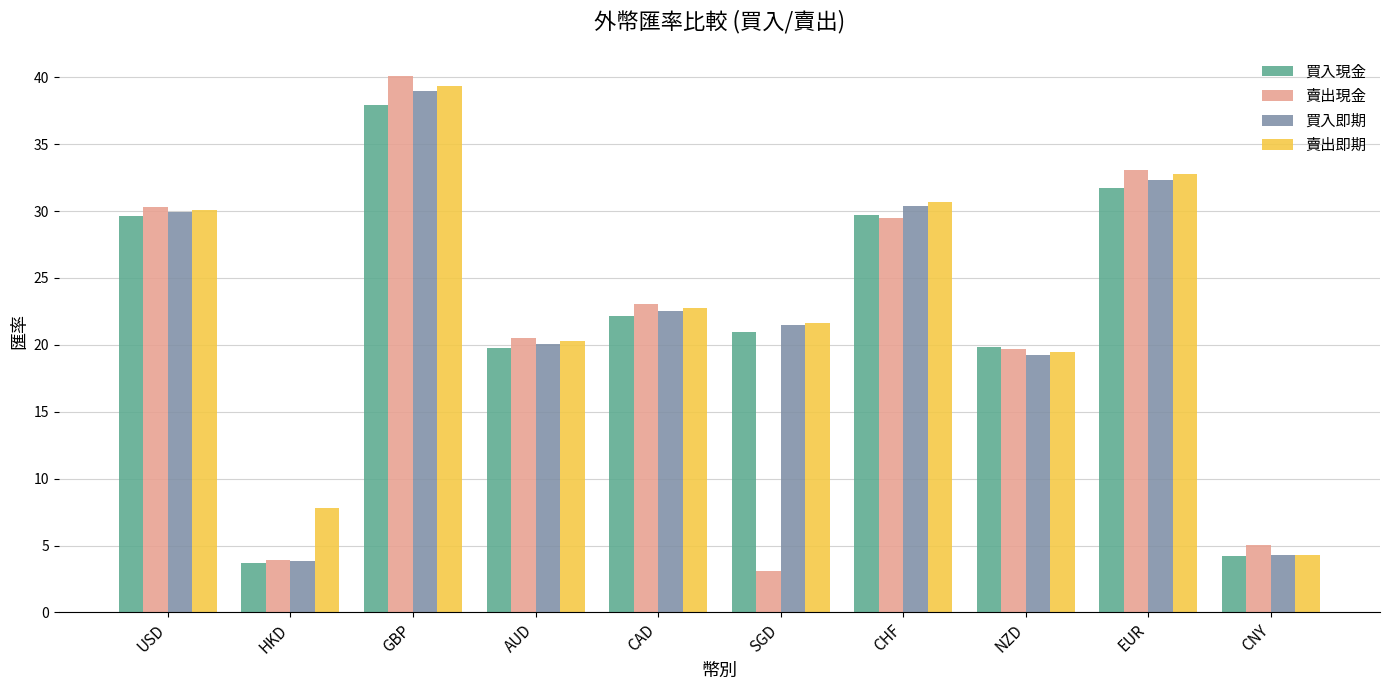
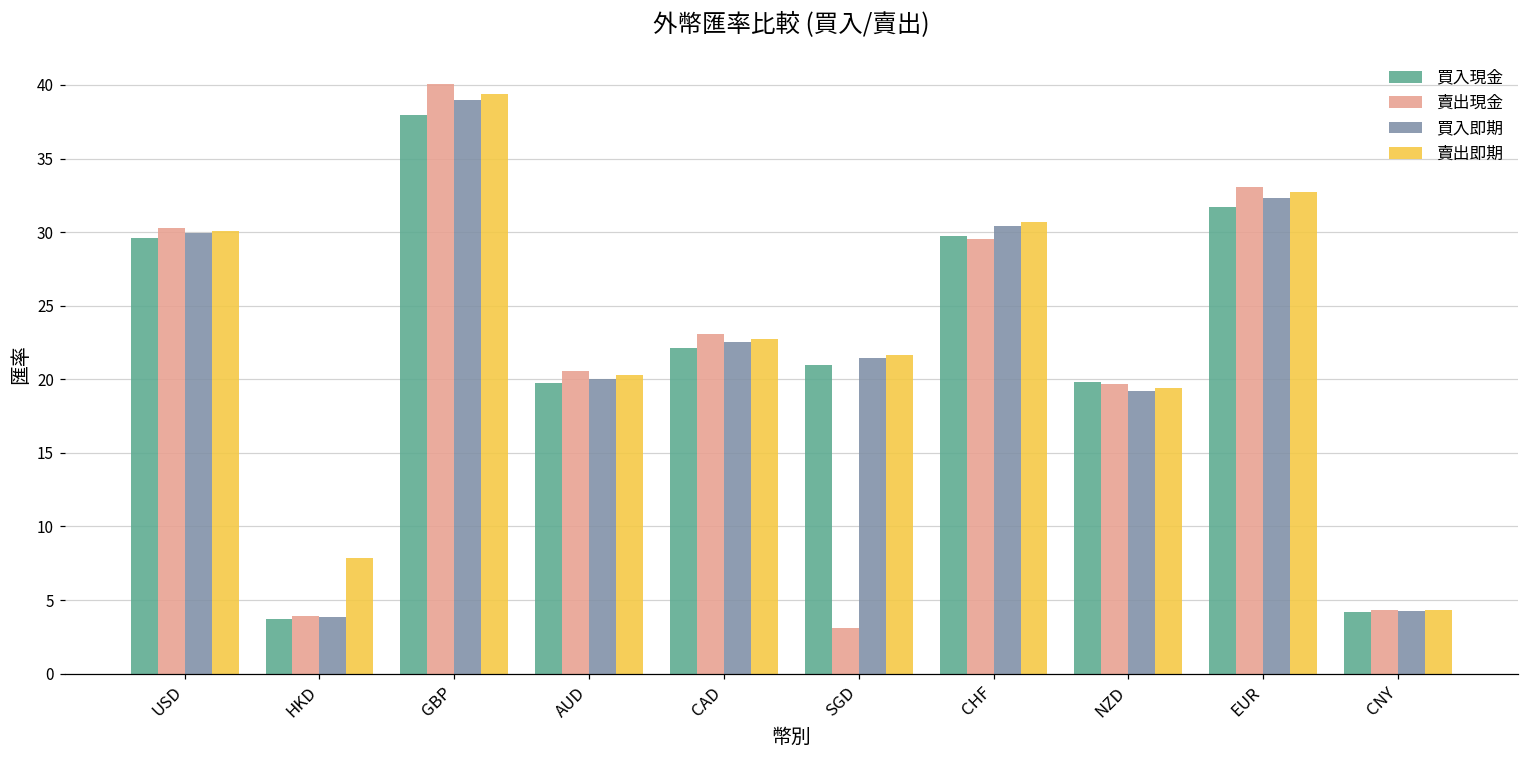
  {
    "賣出現金": {
      "USD": 30.3,
      "HKD": 3.9,
      "GBP": 40.1,
      "AUD": 20.5,
      "CAD": 23.1,
      "SGD": 3.1,
      "CHF": 29.5,
      "NZD": 19.7,
      "EUR": 33.1,
-     "CNY": 5.1
+     "CNY": 4.4
    },
    "賣出即期": {
      "USD": 30.1,
      "HKD": 7.8,
      "GBP": 39.4,
      "AUD": 20.3,
      "CAD": 22.8,
      "SGD": 21.7,
      "CHF": 30.7,
      "NZD": 19.4,
      "EUR": 32.7,
      "CNY": 4.3
    }
  }
